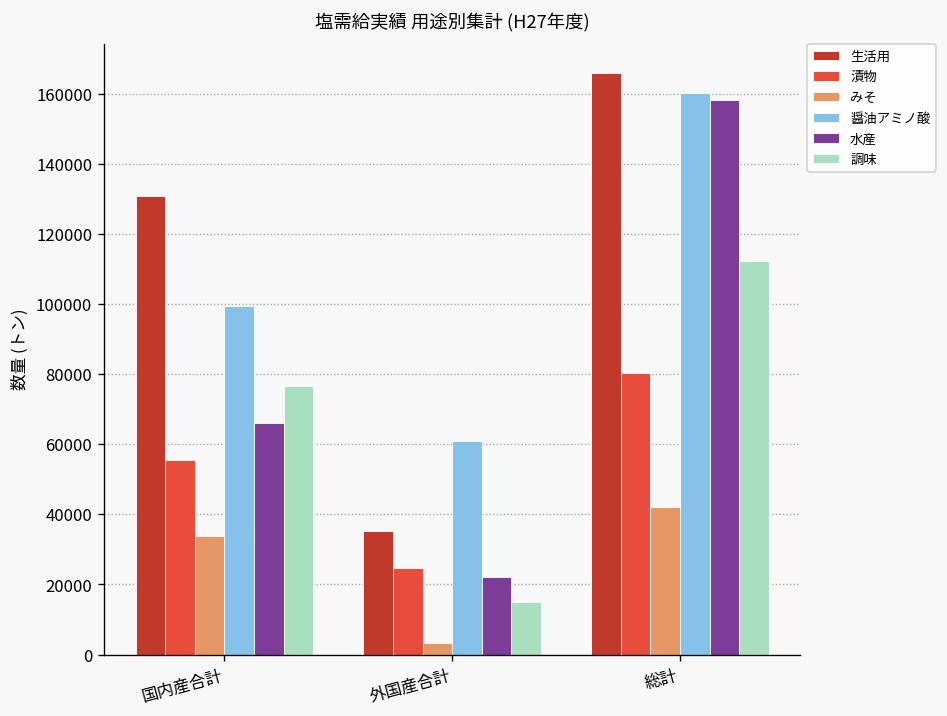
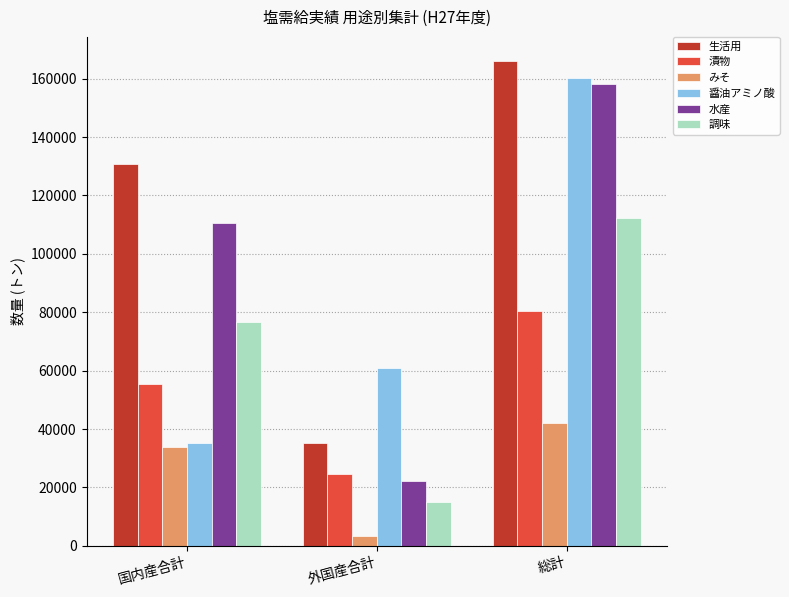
  {
    "みそ": {
      "国内産合計": 34000,
      "外国産合計": 3000,
      "総計": 42000
    },
    "醤油アミノ酸": {
-     "国内産合計": 99000,
+     "国内産合計": 35000,
      "外国産合計": 61000,
      "総計": 160000
    },
    "水産": {
-     "国内産合計": 66000,
+     "国内産合計": 110000,
      "外国産合計": 22000,
      "総計": 158000
    },
    "調味": {
      "国内産合計": 77000,
      "外国産合計": 15000,
      "総計": 112000
    }
  }
